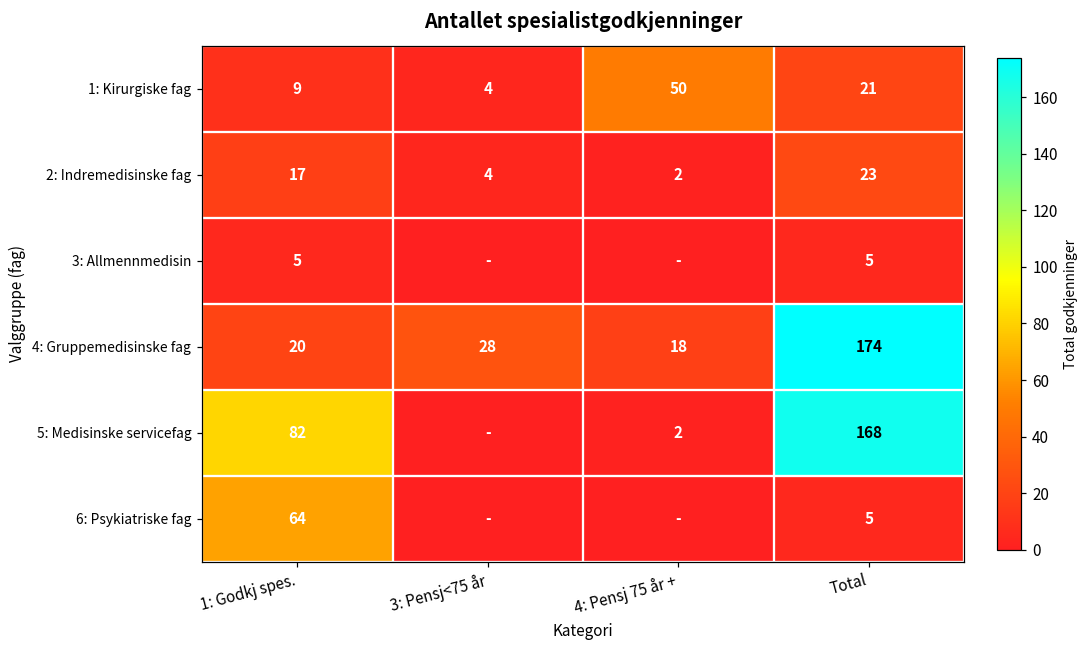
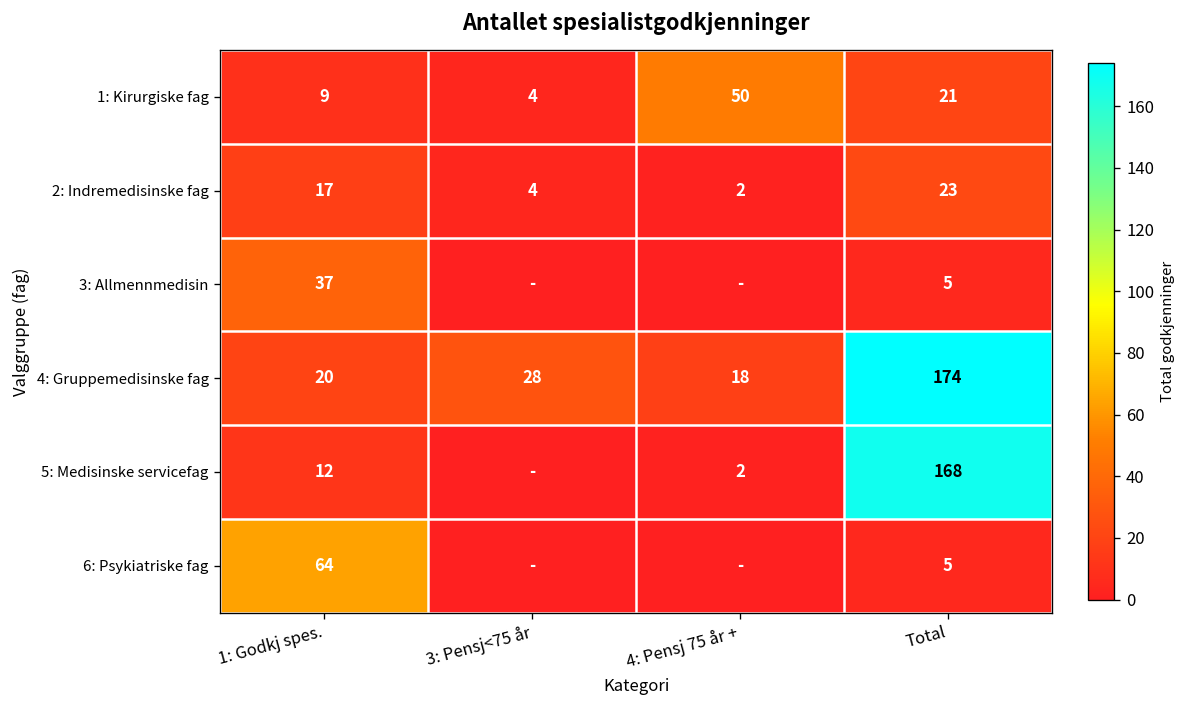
  {
    "1: Kirurgiske fag": {
      "1: Godkj spes.": 9,
      "3: Pensj<75 år": 4,
      "4: Pensj 75 år +": 50,
      "Total": 21
    },
    "2: Indremedisinske fag": {
      "1: Godkj spes.": 17,
      "3: Pensj<75 år": 4,
      "4: Pensj 75 år +": 2,
      "Total": 23
    },
    "3: Allmennmedisin": {
-     "1: Godkj spes.": 5,
+     "1: Godkj spes.": 37,
      "Total": 5
    },
    "4: Gruppemedisinske fag": {
      "1: Godkj spes.": 20,
      "3: Pensj<75 år": 28,
      "4: Pensj 75 år +": 18,
      "Total": 174
    },
    "5: Medisinske servicefag": {
-     "1: Godkj spes.": 82,
+     "1: Godkj spes.": 12,
      "4: Pensj 75 år +": 2,
      "Total": 168
    },
    "6: Psykiatriske fag": {
      "1: Godkj spes.": 64,
      "Total": 5
    }
  }
